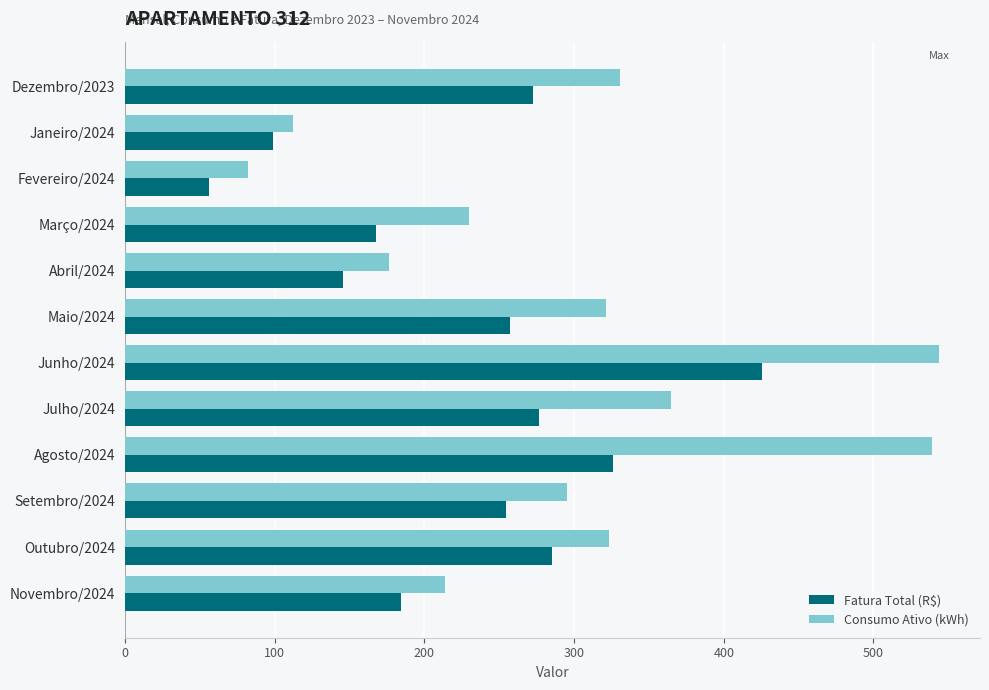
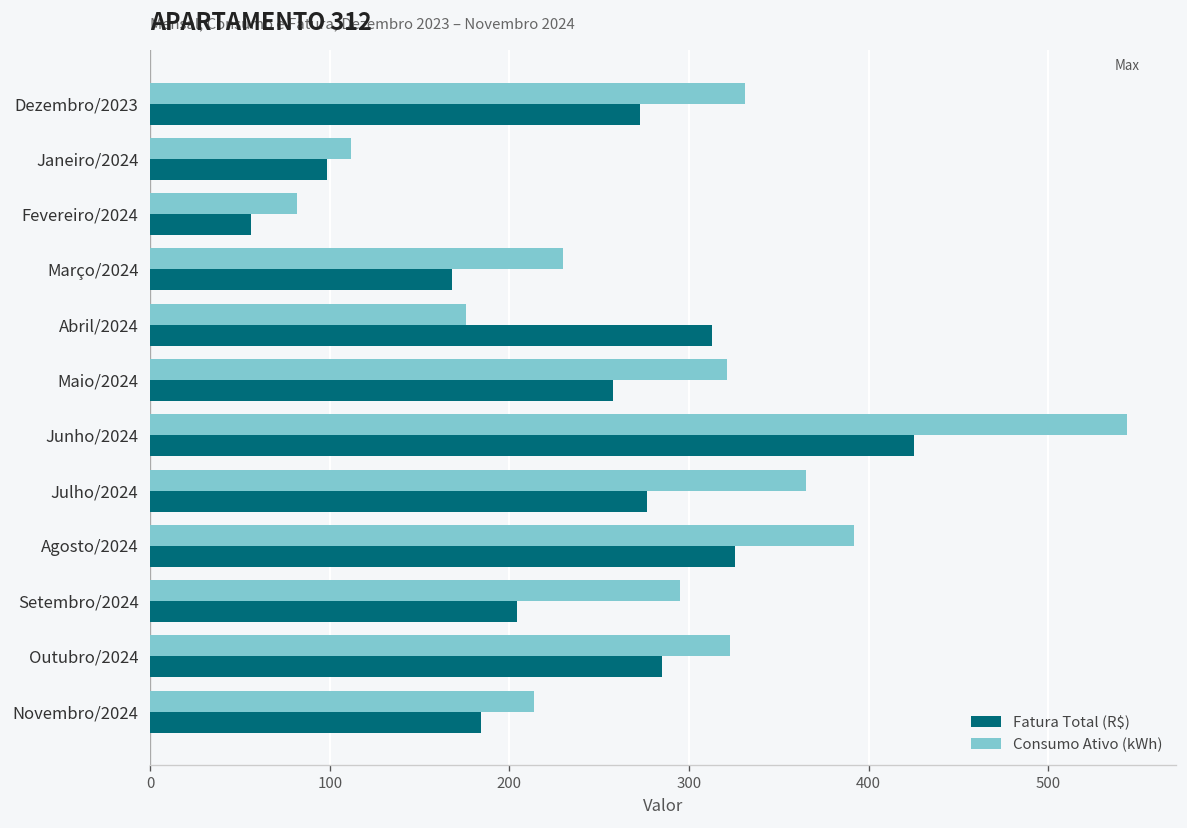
  {
    "Fatura Total (R$)": {
      "Dezembro/2023": 273,
      "Janeiro/2024": 99,
      "Fevereiro/2024": 56,
      "Março/2024": 168,
-     "Abril/2024": 146,
+     "Abril/2024": 313,
      "Maio/2024": 257,
      "Junho/2024": 425,
      "Julho/2024": 276,
      "Agosto/2024": 326,
-     "Setembro/2024": 254,
+     "Setembro/2024": 204,
      "Outubro/2024": 285,
      "Novembro/2024": 184
    },
    "Consumo Ativo (kWh)": {
      "Dezembro/2023": 331,
      "Janeiro/2024": 112,
      "Fevereiro/2024": 82,
      "Março/2024": 230,
      "Abril/2024": 176,
      "Maio/2024": 321,
      "Junho/2024": 544,
      "Julho/2024": 365,
-     "Agosto/2024": 539,
+     "Agosto/2024": 392,
      "Setembro/2024": 295,
      "Outubro/2024": 323,
      "Novembro/2024": 214
    }
  }
